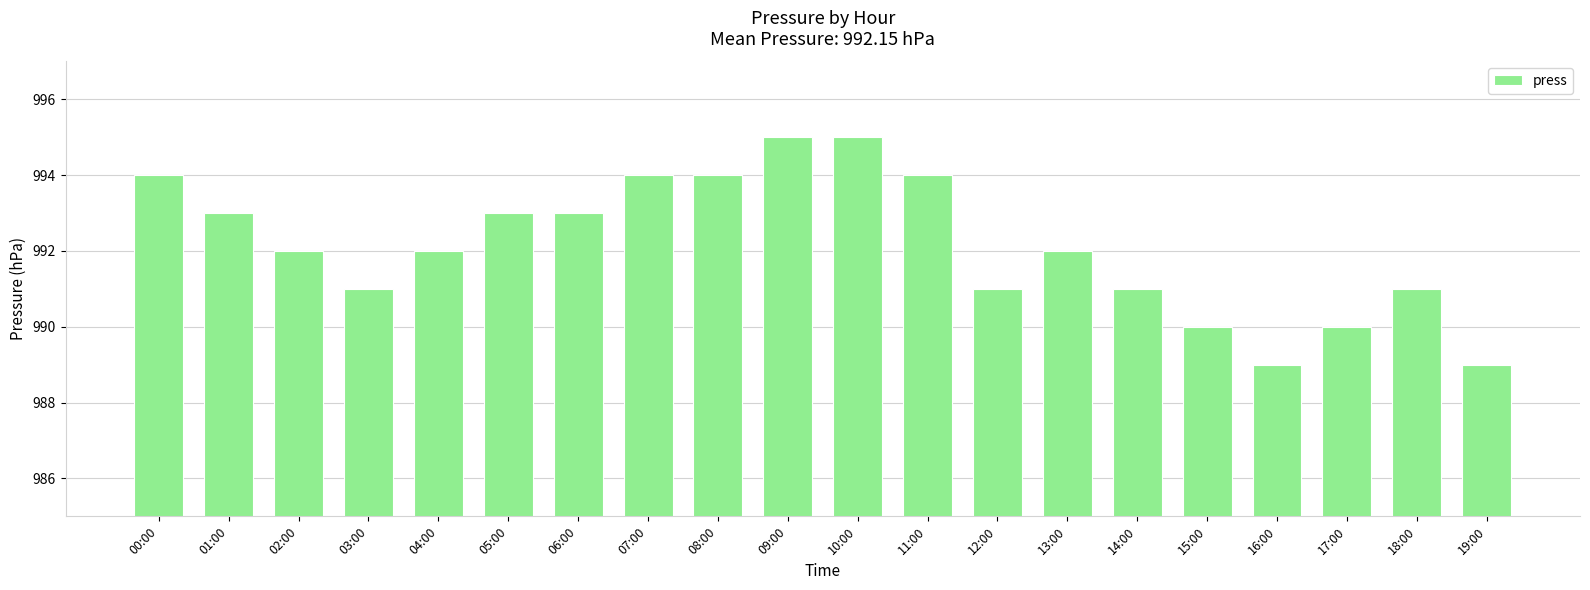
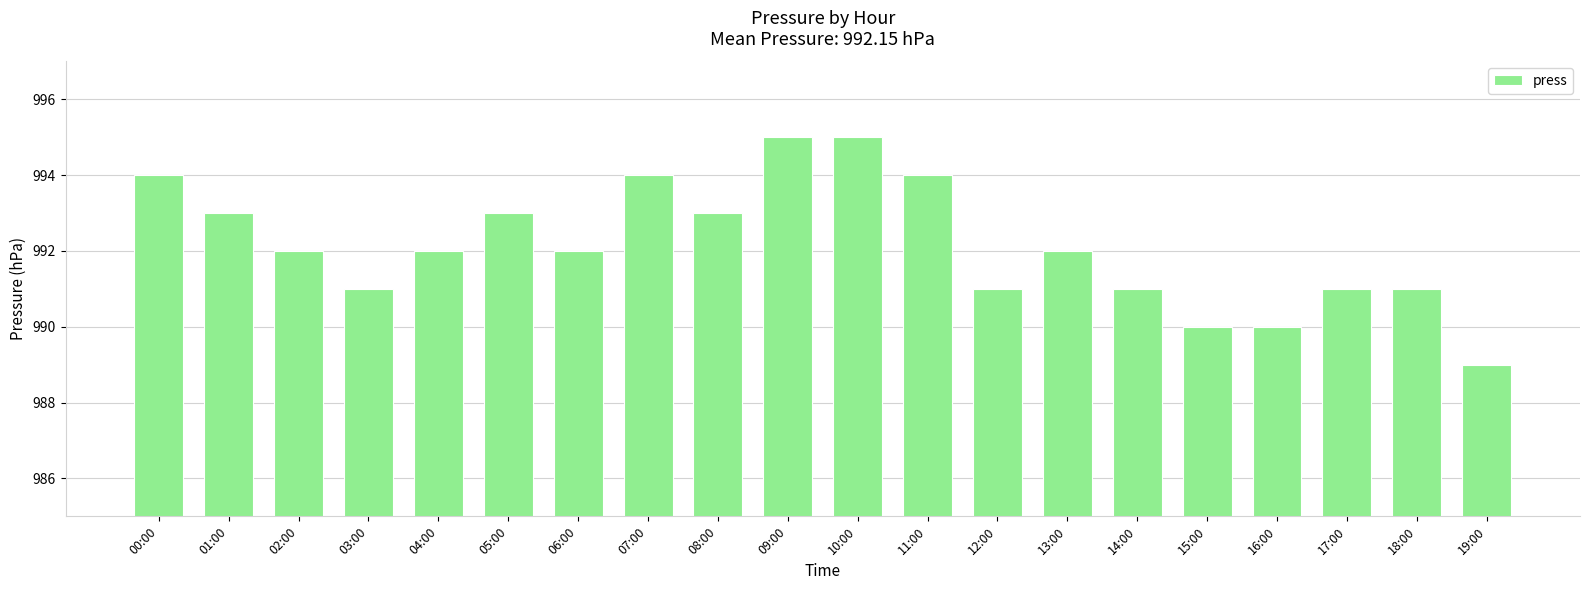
  {
    "00:00": 994,
    "01:00": 993,
    "02:00": 992,
    "03:00": 991,
    "04:00": 992,
    "05:00": 993,
-   "06:00": 993,
+   "06:00": 992,
    "07:00": 994,
-   "08:00": 994,
+   "08:00": 993,
    "09:00": 995,
    "10:00": 995,
    "11:00": 994,
    "12:00": 991,
    "13:00": 992,
    "14:00": 991,
    "15:00": 990,
-   "16:00": 989,
-   "17:00": 990,
+   "16:00": 990,
+   "17:00": 991,
    "18:00": 991,
    "19:00": 989
  }
